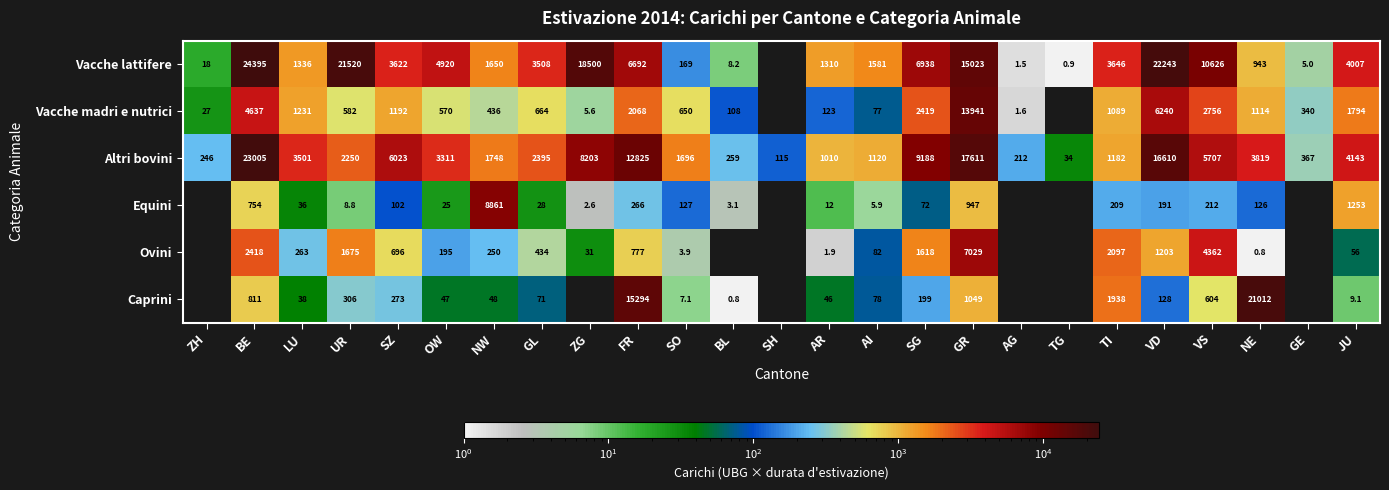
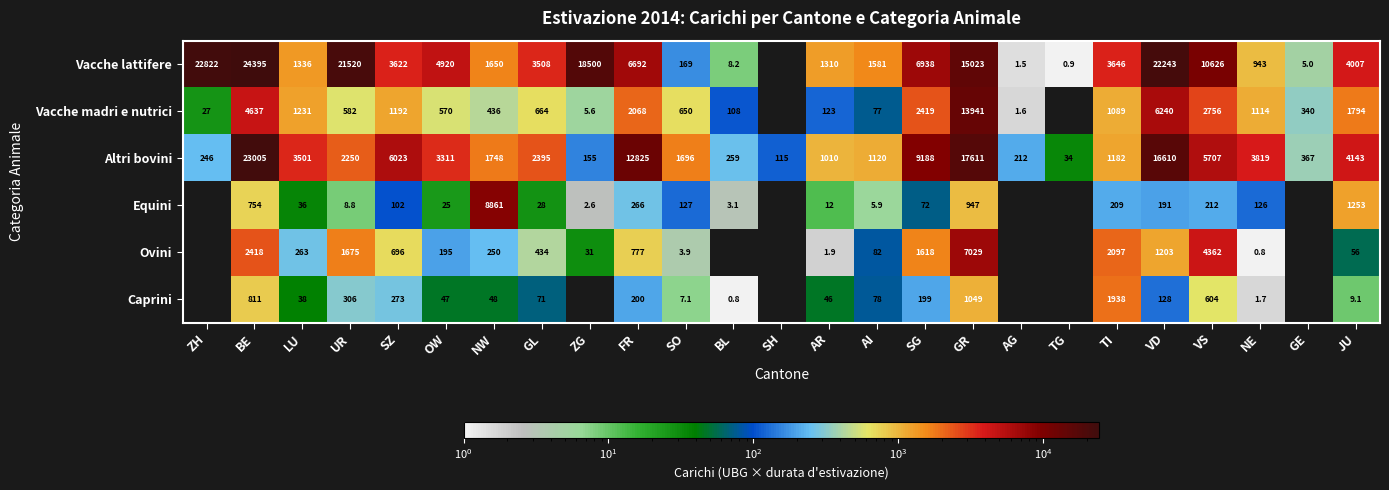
  {
    "Vacche lattifere": {
-     "ZH": 18,
+     "ZH": 22822,
      "BE": 24395,
      "LU": 1336,
      "UR": 21520,
      "SZ": 3622,
      "OW": 4920,
      "NW": 1650,
      "GL": 3508,
      "ZG": 18500,
      "FR": 6692,
      "SO": 169,
      "BL": 8.2,
      "AR": 1310,
      "AI": 1581,
      "SG": 6938,
      "GR": 15023,
      "AG": 1.5,
      "TG": 0.9,
      "TI": 3646,
      "VD": 22243,
      "VS": 10626,
      "NE": 943,
      "GE": 5.0,
      "JU": 4007
    },
    "Vacche madri e nutrici": {
      "ZH": 27,
      "BE": 4637,
      "LU": 1231,
      "UR": 582,
      "SZ": 1192,
      "OW": 570,
      "NW": 436,
      "GL": 664,
      "ZG": 5.6,
      "FR": 2068,
      "SO": 650,
      "BL": 108,
      "AR": 123,
      "AI": 77,
      "SG": 2419,
      "GR": 13941,
      "AG": 1.6,
      "TI": 1089,
      "VD": 6240,
      "VS": 2756,
      "NE": 1114,
      "GE": 340,
      "JU": 1794
    },
    "Altri bovini": {
      "ZH": 246,
      "BE": 23005,
      "LU": 3501,
      "UR": 2250,
      "SZ": 6023,
      "OW": 3311,
      "NW": 1748,
      "GL": 2395,
-     "ZG": 8203,
+     "ZG": 155,
      "FR": 12825,
      "SO": 1696,
      "BL": 259,
      "SH": 115,
      "AR": 1010,
      "AI": 1120,
      "SG": 9188,
      "GR": 17611,
      "AG": 212,
      "TG": 34,
      "TI": 1182,
      "VD": 16610,
      "VS": 5707,
      "NE": 3819,
      "GE": 367,
      "JU": 4143
    },
    "Equini": {
      "BE": 754,
      "LU": 36,
      "UR": 8.8,
      "SZ": 102,
      "OW": 25,
      "NW": 8861,
      "GL": 28,
      "ZG": 2.6,
      "FR": 266,
      "SO": 127,
      "BL": 3.1,
      "AR": 12,
      "AI": 5.9,
      "SG": 72,
      "GR": 947,
      "TI": 209,
      "VD": 191,
      "VS": 212,
      "NE": 126,
      "JU": 1253
    },
    "Ovini": {
      "BE": 2418,
      "LU": 263,
      "UR": 1675,
      "SZ": 696,
      "OW": 195,
      "NW": 250,
      "GL": 434,
      "ZG": 31,
      "FR": 777,
      "SO": 3.9,
      "AR": 1.9,
      "AI": 82,
      "SG": 1618,
      "GR": 7029,
      "TI": 2097,
      "VD": 1203,
      "VS": 4362,
      "NE": 0.8,
      "JU": 56
    },
    "Caprini": {
      "BE": 811,
      "LU": 38,
      "UR": 306,
      "SZ": 273,
      "OW": 47,
      "NW": 48,
      "GL": 71,
-     "FR": 15294,
+     "FR": 200,
      "SO": 7.1,
      "BL": 0.8,
      "AR": 46,
      "AI": 78,
      "SG": 199,
      "GR": 1049,
      "TI": 1938,
      "VD": 128,
      "VS": 604,
-     "NE": 21012,
+     "NE": 1.7,
      "JU": 9.1
    }
  }
